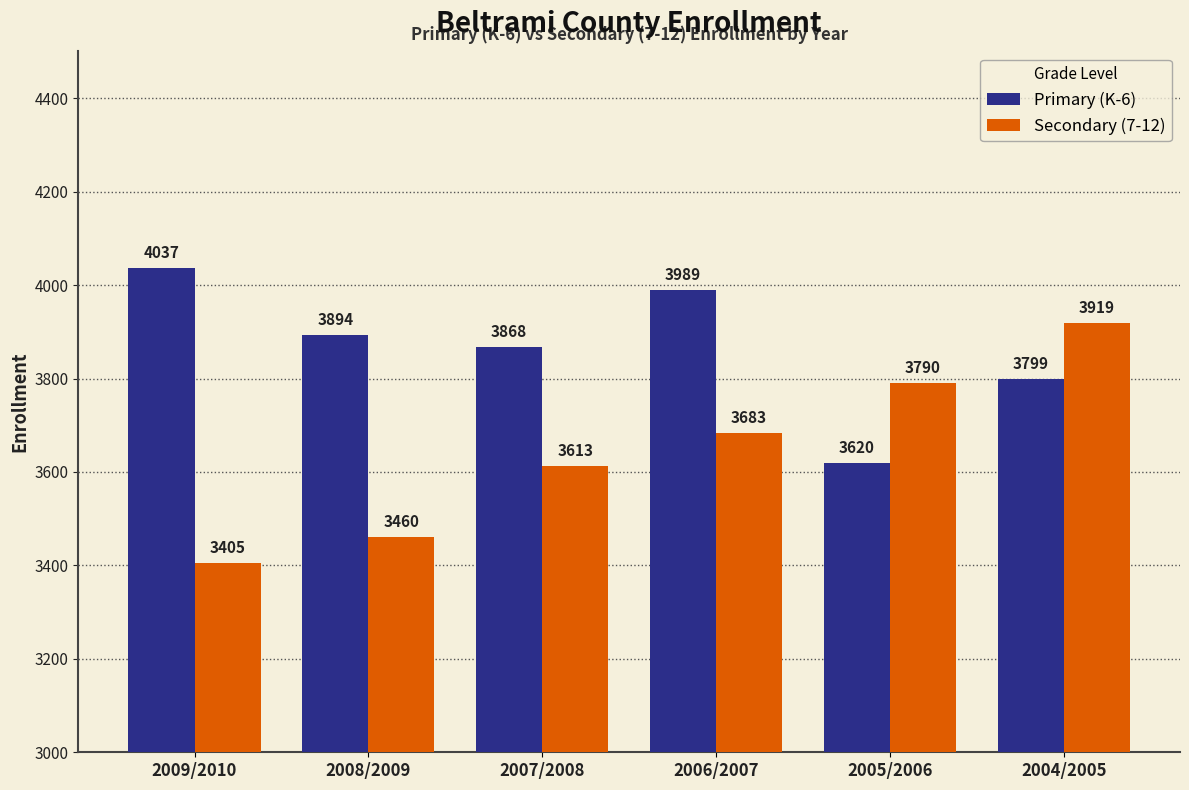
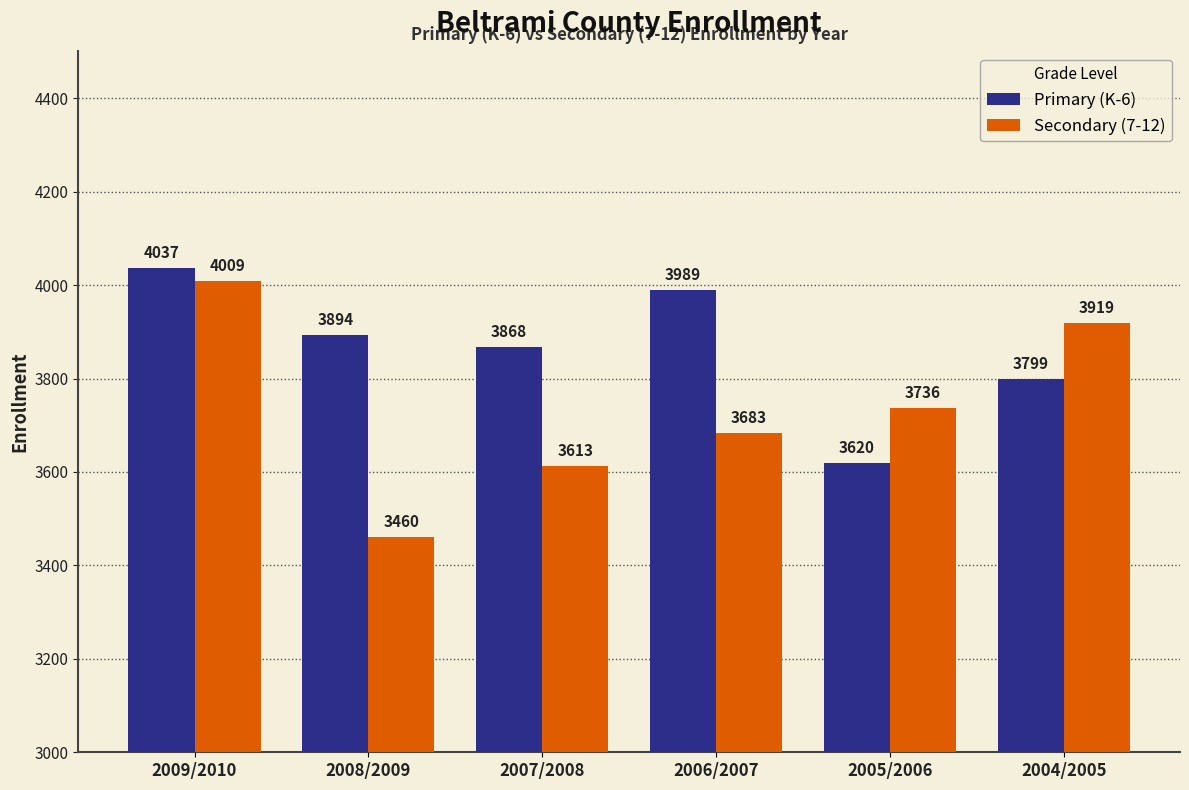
  {
    "Primary (K-6)": {
      "2009/2010": 4037,
      "2008/2009": 3894,
      "2007/2008": 3868,
      "2006/2007": 3989,
      "2005/2006": 3620,
      "2004/2005": 3799
    },
    "Secondary (7-12)": {
-     "2009/2010": 3405,
+     "2009/2010": 4009,
      "2008/2009": 3460,
      "2007/2008": 3613,
      "2006/2007": 3683,
-     "2005/2006": 3790,
+     "2005/2006": 3736,
      "2004/2005": 3919
    }
  }
